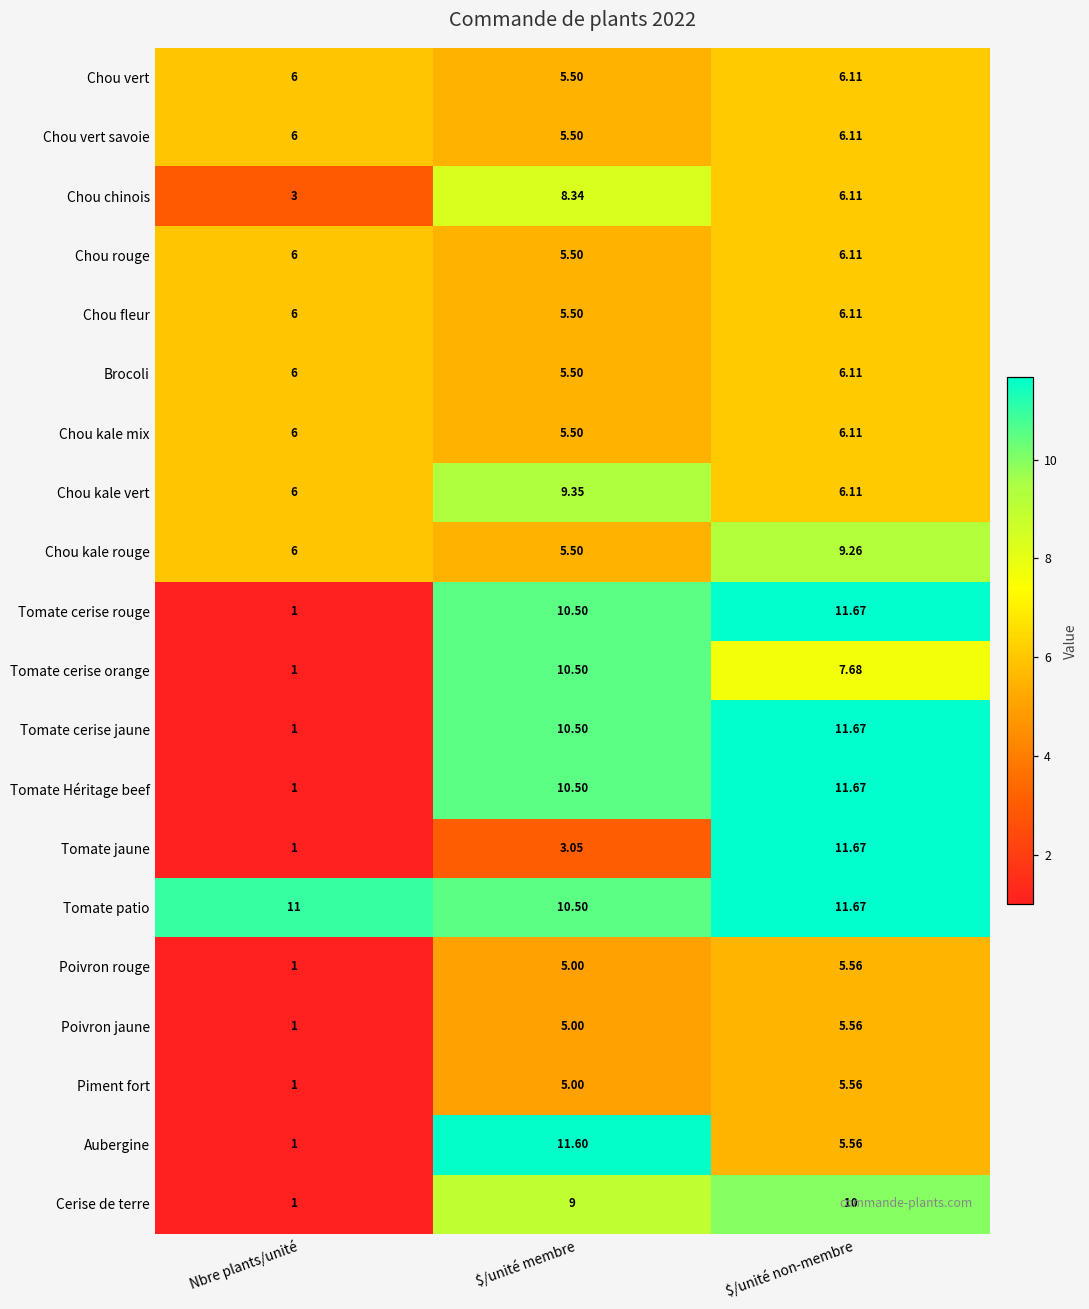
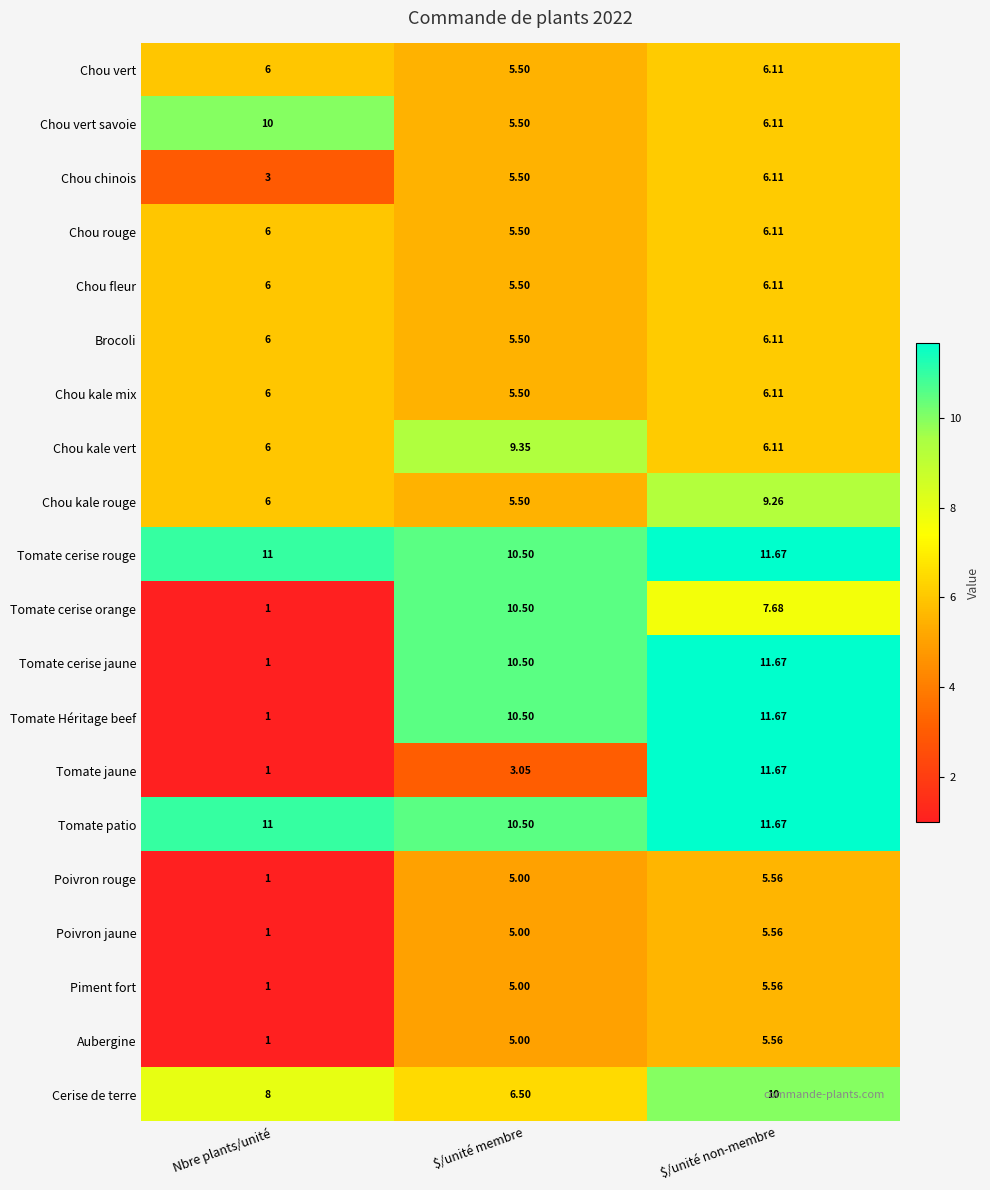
  {
    "Chou vert": {
      "Nbre plants/unité": 6,
      "$/unité membre": 5.50,
      "$/unité non-membre": 6.11
    },
    "Chou vert savoie": {
-     "Nbre plants/unité": 6,
+     "Nbre plants/unité": 10,
      "$/unité membre": 5.50,
      "$/unité non-membre": 6.11
    },
    "Chou chinois": {
      "Nbre plants/unité": 3,
-     "$/unité membre": 8.34,
+     "$/unité membre": 5.50,
      "$/unité non-membre": 6.11
    },
    "Chou rouge": {
      "Nbre plants/unité": 6,
      "$/unité membre": 5.50,
      "$/unité non-membre": 6.11
    },
    "Chou fleur": {
      "Nbre plants/unité": 6,
      "$/unité membre": 5.50,
      "$/unité non-membre": 6.11
    },
    "Brocoli": {
      "Nbre plants/unité": 6,
      "$/unité membre": 5.50,
      "$/unité non-membre": 6.11
    },
    "Chou kale mix": {
      "Nbre plants/unité": 6,
      "$/unité membre": 5.50,
      "$/unité non-membre": 6.11
    },
    "Chou kale vert": {
      "Nbre plants/unité": 6,
      "$/unité membre": 9.35,
      "$/unité non-membre": 6.11
    },
    "Chou kale rouge": {
      "Nbre plants/unité": 6,
      "$/unité membre": 5.50,
      "$/unité non-membre": 9.26
    },
    "Tomate cerise rouge": {
-     "Nbre plants/unité": 1,
+     "Nbre plants/unité": 11,
      "$/unité membre": 10.50,
      "$/unité non-membre": 11.67
    },
    "Tomate cerise orange": {
      "Nbre plants/unité": 1,
      "$/unité membre": 10.50,
      "$/unité non-membre": 7.68
    },
    "Tomate cerise jaune": {
      "Nbre plants/unité": 1,
      "$/unité membre": 10.50,
      "$/unité non-membre": 11.67
    },
    "Tomate Héritage beef": {
      "Nbre plants/unité": 1,
      "$/unité membre": 10.50,
      "$/unité non-membre": 11.67
    },
    "Tomate jaune": {
      "Nbre plants/unité": 1,
      "$/unité membre": 3.05,
      "$/unité non-membre": 11.67
    },
    "Tomate patio": {
      "Nbre plants/unité": 11,
      "$/unité membre": 10.50,
      "$/unité non-membre": 11.67
    },
    "Poivron rouge": {
      "Nbre plants/unité": 1,
      "$/unité membre": 5.00,
      "$/unité non-membre": 5.56
    },
    "Poivron jaune": {
      "Nbre plants/unité": 1,
      "$/unité membre": 5.00,
      "$/unité non-membre": 5.56
    },
    "Piment fort": {
      "Nbre plants/unité": 1,
      "$/unité membre": 5.00,
      "$/unité non-membre": 5.56
    },
    "Aubergine": {
      "Nbre plants/unité": 1,
-     "$/unité membre": 11.60,
+     "$/unité membre": 5.00,
      "$/unité non-membre": 5.56
    },
    "Cerise de terre": {
-     "Nbre plants/unité": 1,
-     "$/unité membre": 9
+     "Nbre plants/unité": 8,
+     "$/unité membre": 6.50
    }
  }
